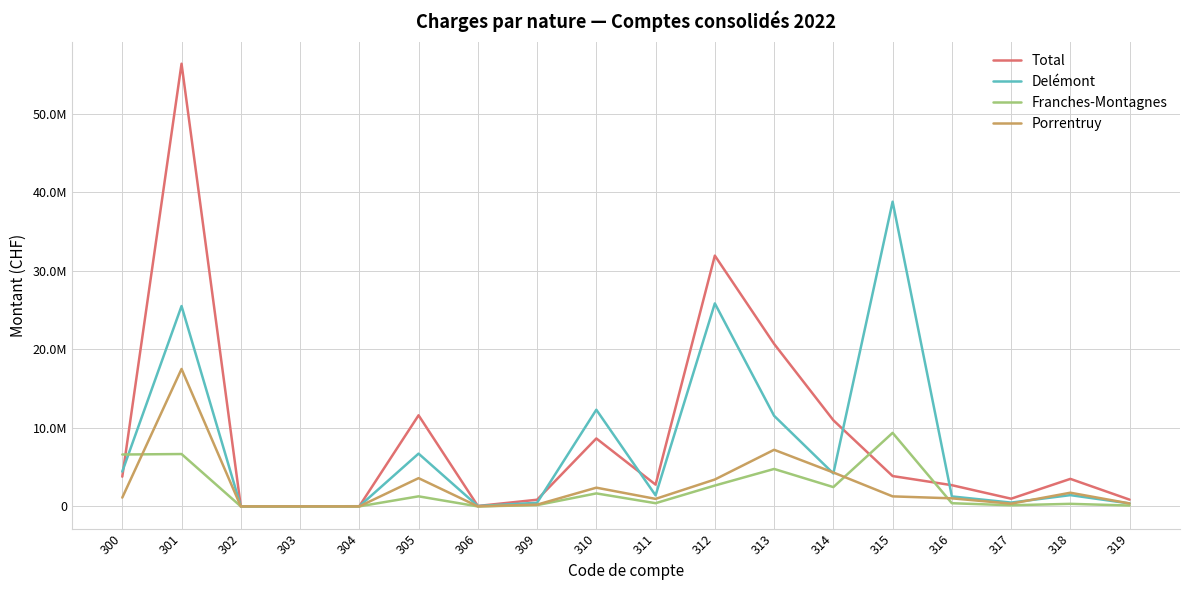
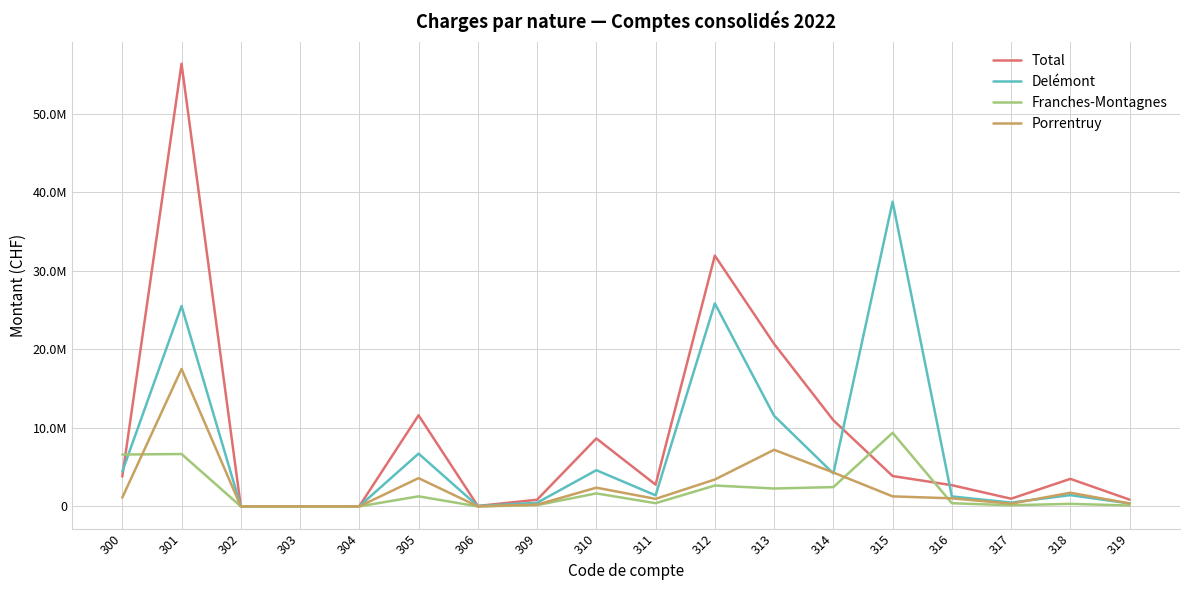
  {
    "Delémont": {
      "300": 4000000,
      "301": 26000000,
      "305": 7000000,
-     "310": 12000000,
+     "310": 5000000,
      "311": 1000000,
      "312": 26000000,
      "313": 12000000,
      "315": 39000000
    },
    "Franches-Montagnes": {
      "300": 7000000,
      "301": 7000000,
      "305": 1000000,
      "310": 2000000,
      "311": 0,
      "312": 3000000,
-     "313": 5000000,
+     "313": 2000000,
      "314": 2000000,
      "315": 9000000,
      "316": 0,
      "318": 0
    }
  }
